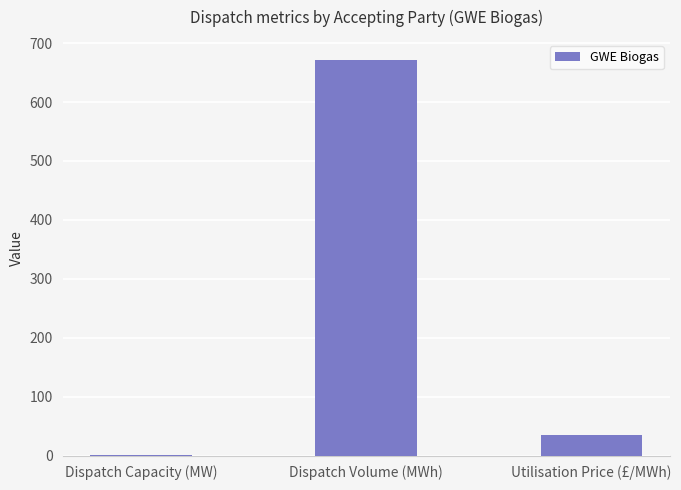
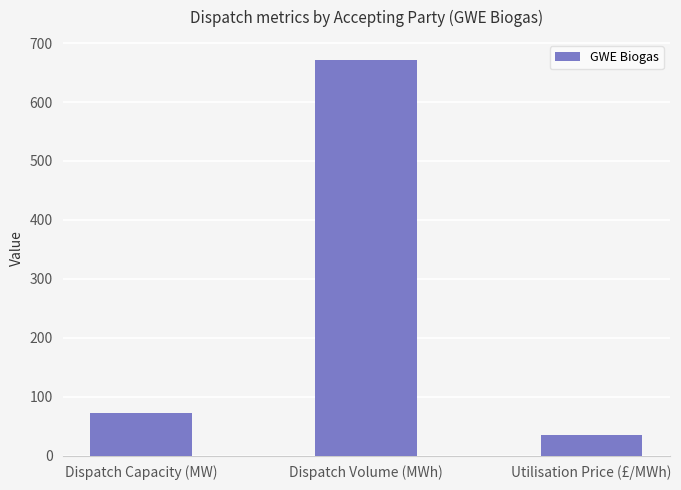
  {
-   "Dispatch Capacity (MW)": 0,
+   "Dispatch Capacity (MW)": 70,
    "Dispatch Volume (MWh)": 670,
    "Utilisation Price (£/MWh)": 30
  }
